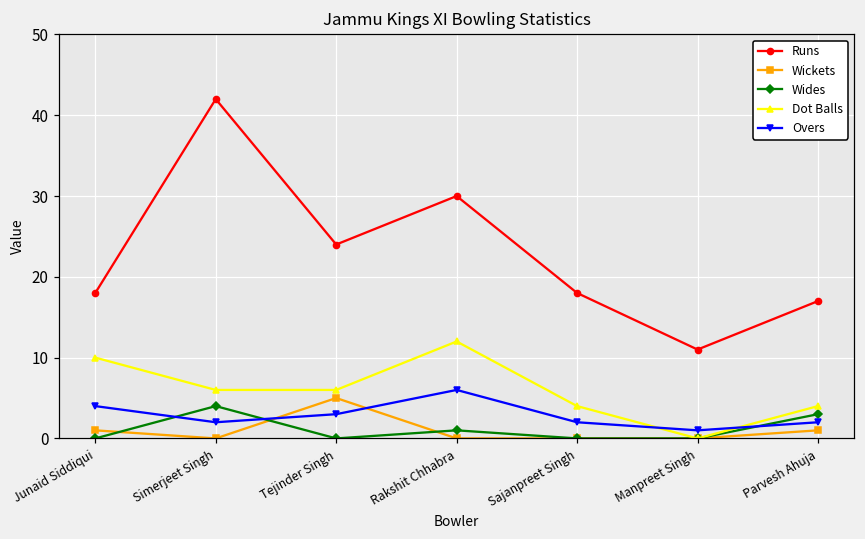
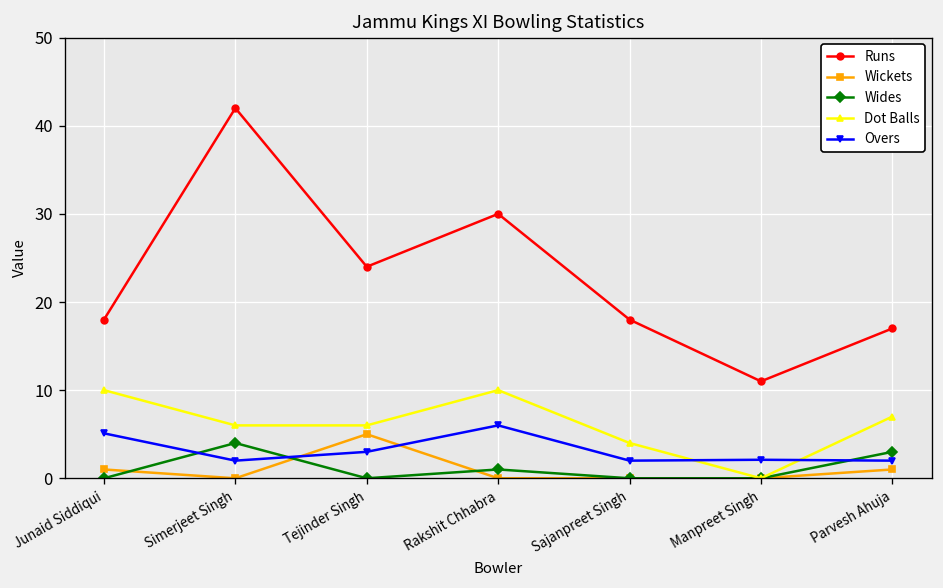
  {
    "Runs": {
      "Junaid Siddiqui": 18,
      "Simerjeet Singh": 42,
      "Tejinder Singh": 24,
      "Rakshit Chhabra": 30,
      "Sajanpreet Singh": 18,
      "Manpreet Singh": 11,
      "Parvesh Ahuja": 17
    },
    "Wickets": {
      "Junaid Siddiqui": 1,
      "Simerjeet Singh": 0,
      "Tejinder Singh": 5,
      "Rakshit Chhabra": 0,
      "Parvesh Ahuja": 1
    },
    "Wides": {
      "Junaid Siddiqui": 0,
      "Simerjeet Singh": 4,
      "Tejinder Singh": 0,
      "Rakshit Chhabra": 1,
      "Parvesh Ahuja": 3
    },
    "Dot Balls": {
      "Junaid Siddiqui": 10,
      "Simerjeet Singh": 6,
      "Tejinder Singh": 6,
-     "Rakshit Chhabra": 12,
+     "Rakshit Chhabra": 10,
      "Sajanpreet Singh": 4,
-     "Parvesh Ahuja": 4
+     "Parvesh Ahuja": 7
    },
    "Overs": {
-     "Junaid Siddiqui": 4,
+     "Junaid Siddiqui": 5,
      "Simerjeet Singh": 2,
      "Tejinder Singh": 3,
      "Rakshit Chhabra": 6,
      "Sajanpreet Singh": 2,
-     "Manpreet Singh": 1,
+     "Manpreet Singh": 2,
      "Parvesh Ahuja": 2
    }
  }
